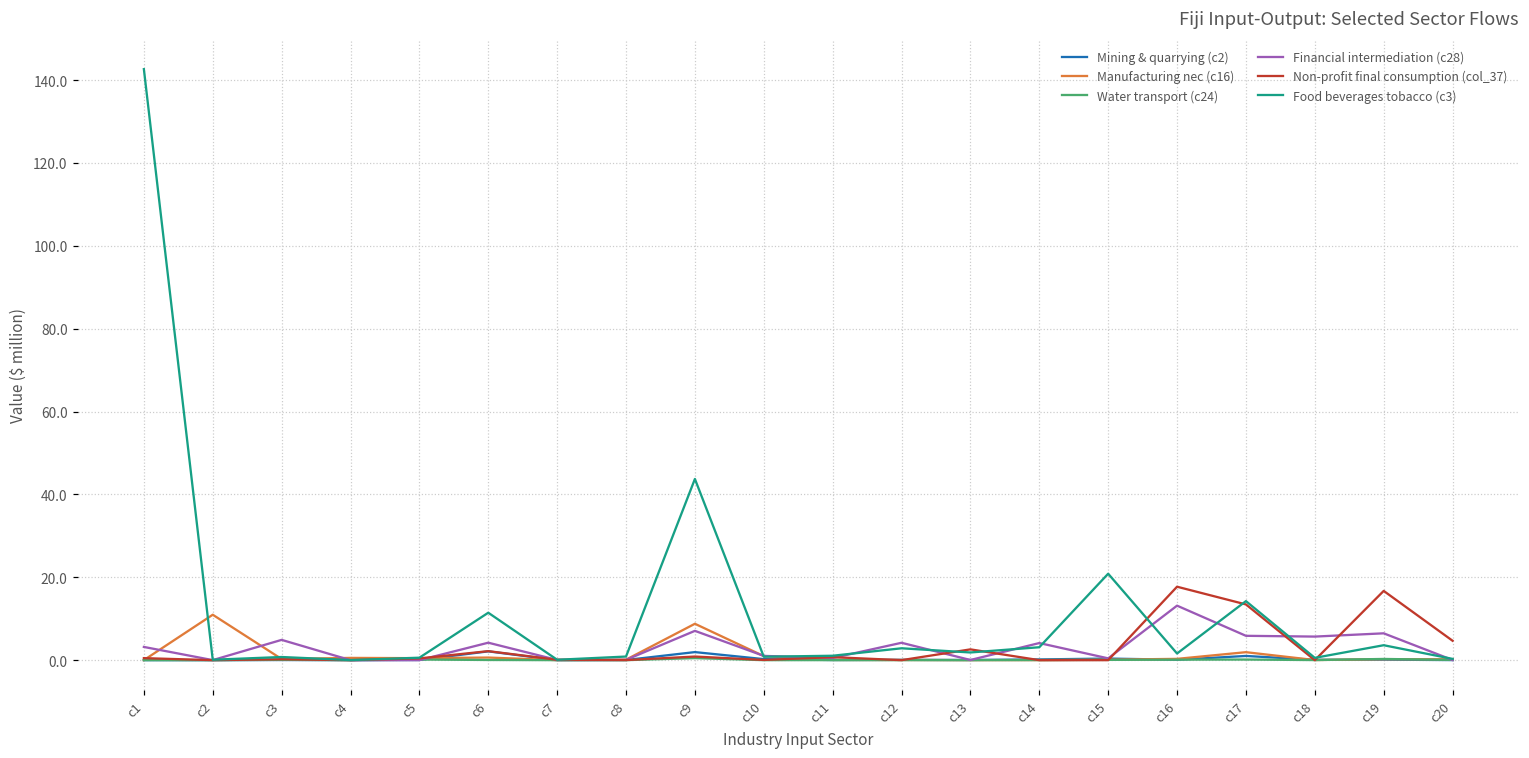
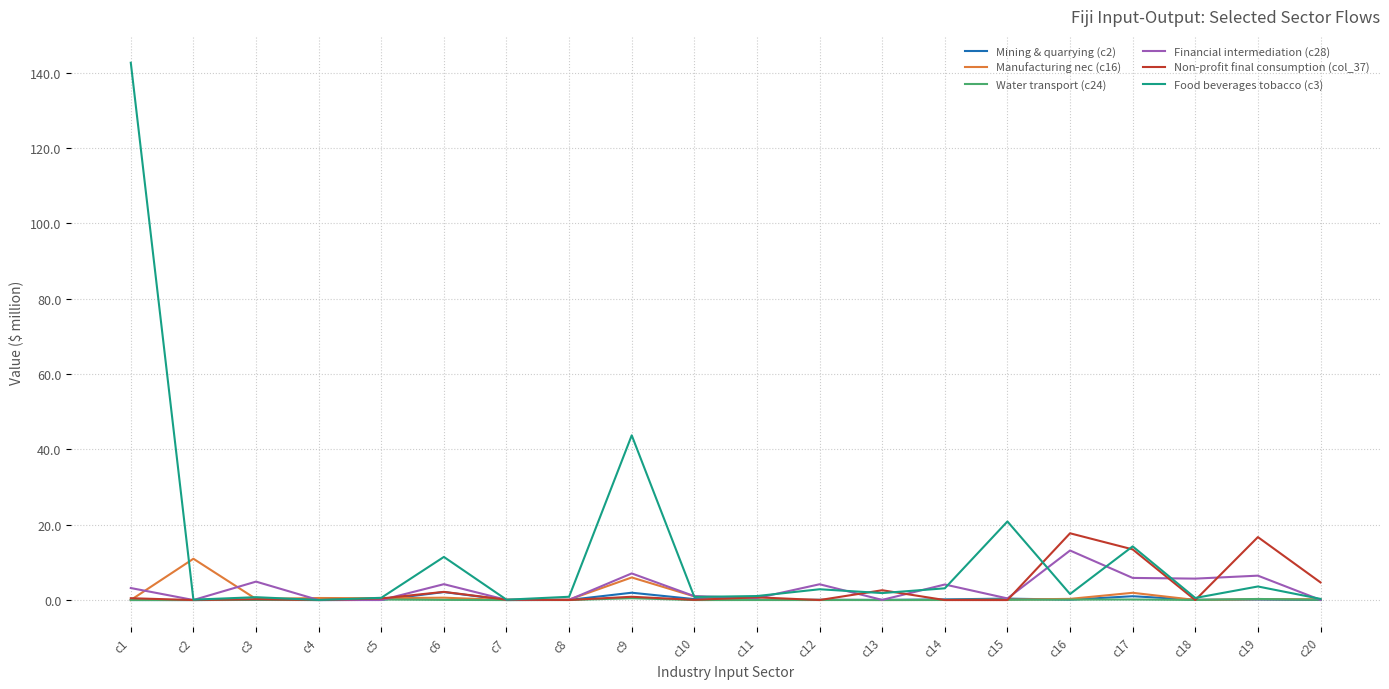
  {
    "Mining & quarrying (c2)": {
      "c9": 2,
      "c17": 1
    },
    "Manufacturing nec (c16)": {
      "c2": 11,
-     "c9": 9,
+     "c9": 6,
      "c17": 2
    },
    "Financial intermediation (c28)": {
      "c1": 3,
      "c3": 5,
      "c6": 4,
      "c9": 7,
      "c12": 4,
      "c14": 4,
      "c16": 13,
      "c17": 6,
      "c18": 6,
      "c19": 6
    },
    "Non-profit final consumption (col_37)": {
      "c13": 3,
      "c16": 18,
      "c17": 13,
      "c19": 17,
      "c20": 5
    }
  }
